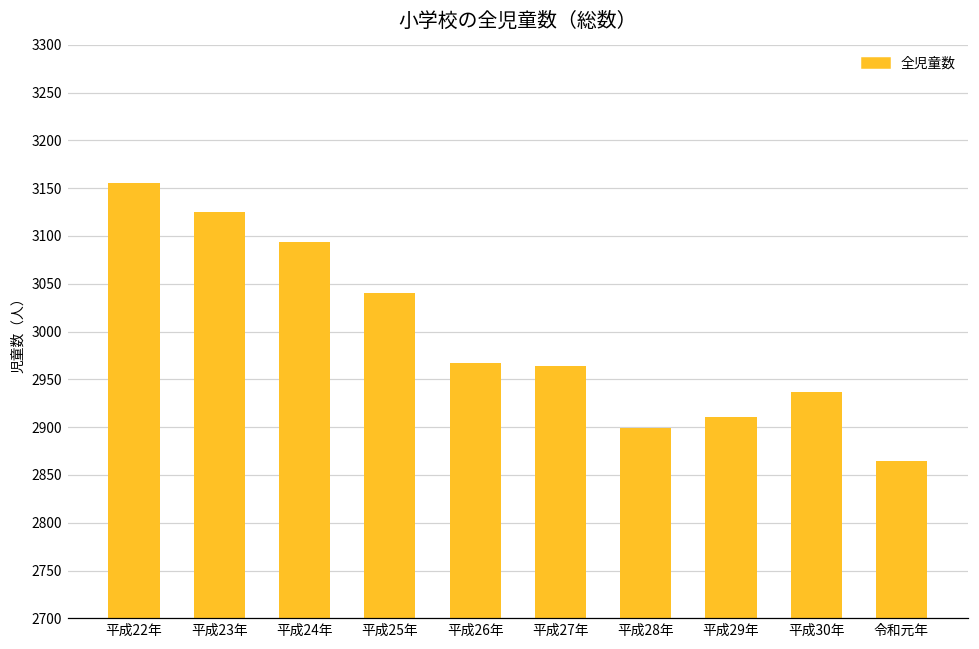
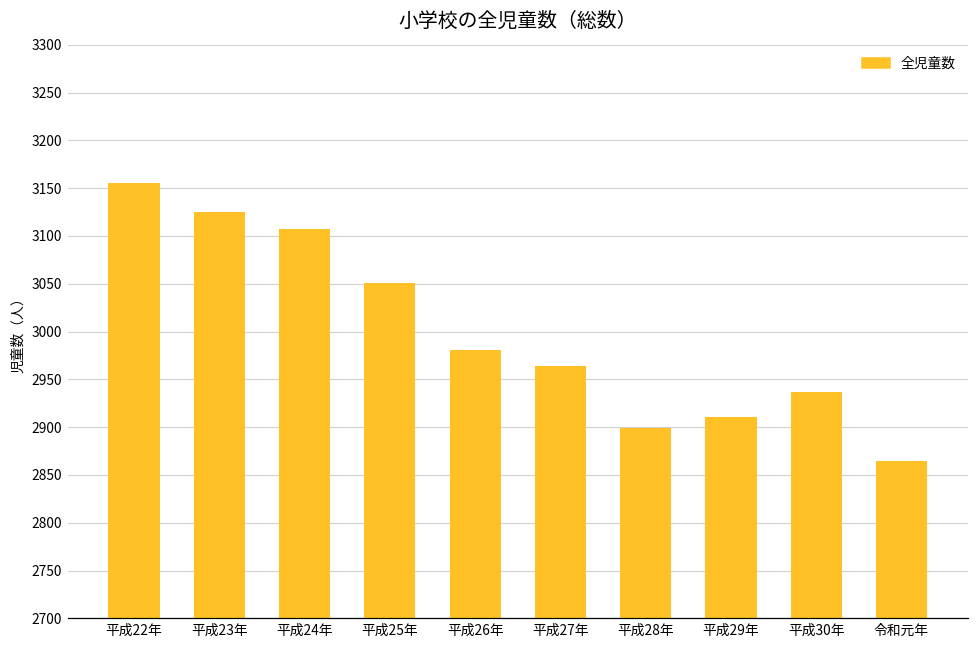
  {
    "平成22年": 3160,
    "平成23年": 3130,
-   "平成24年": 3090,
-   "平成25年": 3040,
-   "平成26年": 2970,
+   "平成24年": 3110,
+   "平成25年": 3050,
+   "平成26年": 2980,
    "平成27年": 2960,
    "平成28年": 2900,
    "平成29年": 2910,
    "平成30年": 2940,
    "令和元年": 2870
  }
